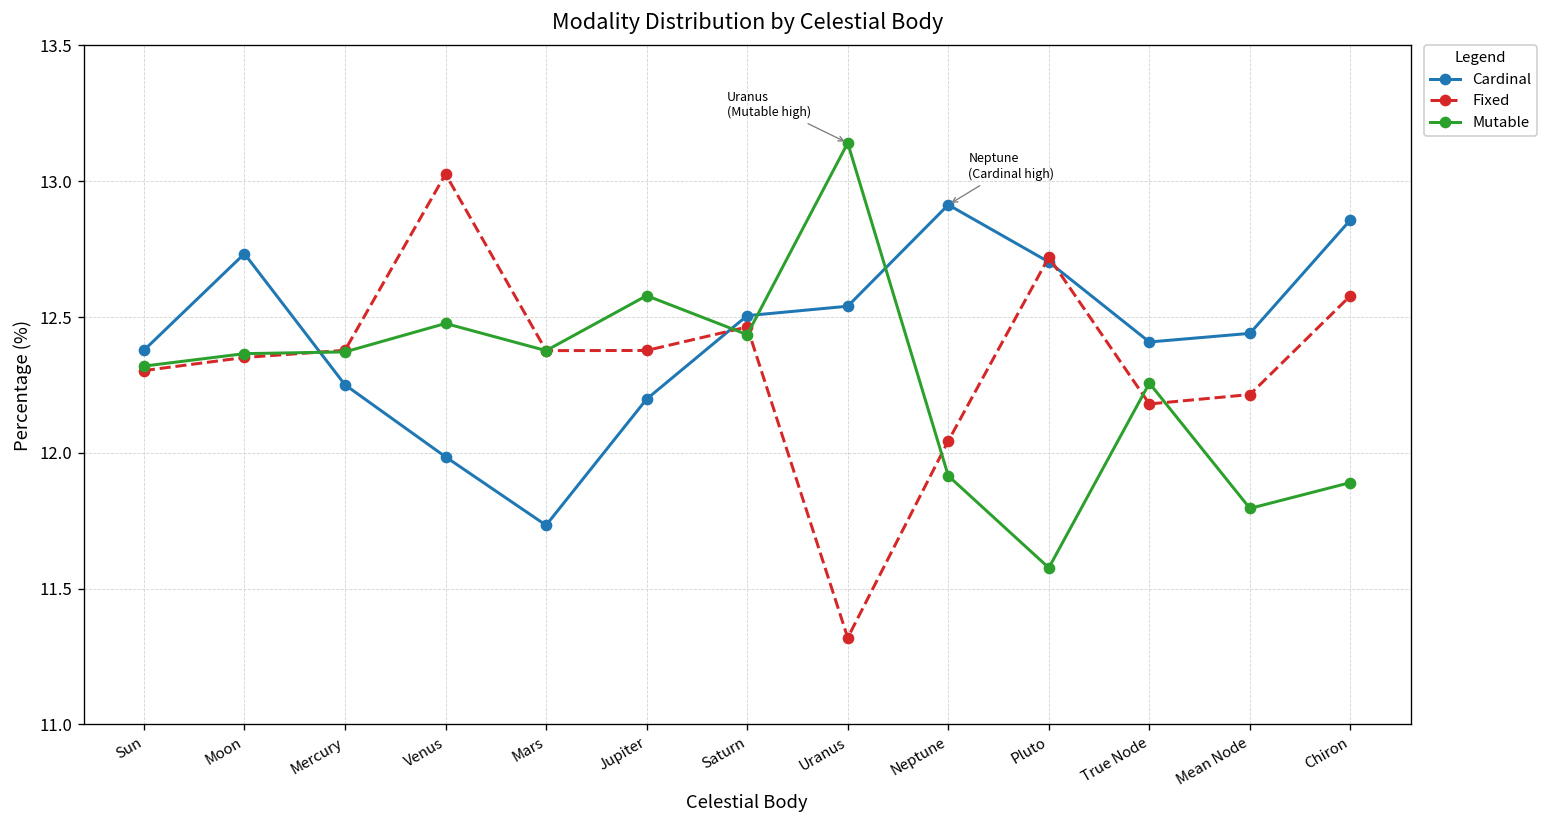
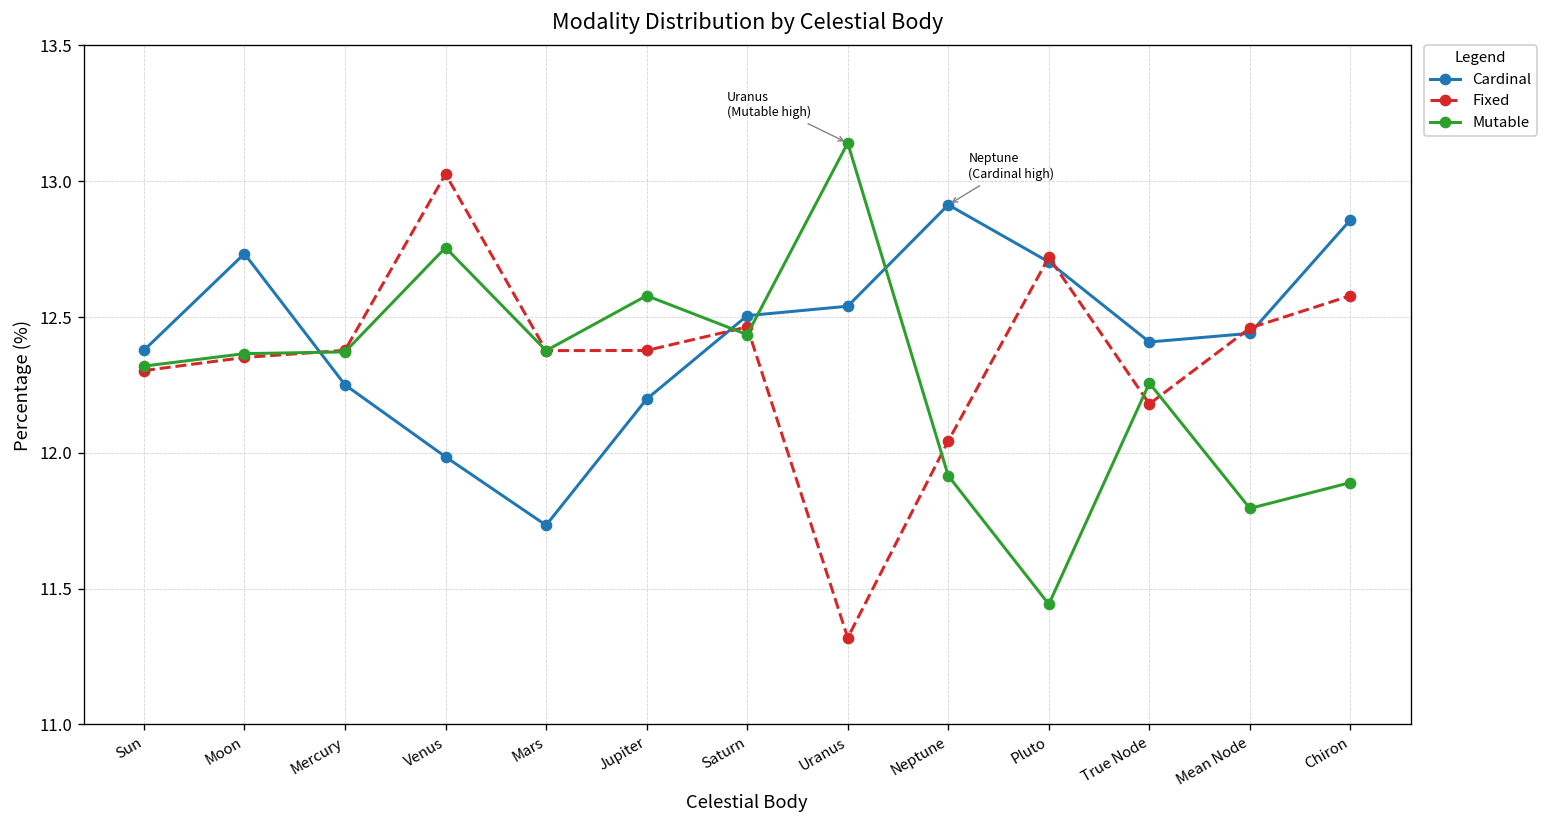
  {
    "Cardinal": {
      "Sun": 12.38,
      "Moon": 12.73,
      "Mercury": 12.25,
      "Venus": 11.99,
      "Mars": 11.73,
      "Jupiter": 12.20,
      "Saturn": 12.51,
      "Uranus": 12.54,
      "Neptune": 12.91,
      "Pluto": 12.70,
      "True Node": 12.41,
      "Mean Node": 12.44,
      "Chiron": 12.86
    },
    "Fixed": {
      "Sun": 12.30,
      "Moon": 12.35,
      "Venus": 13.03,
      "Jupiter": 12.38,
      "Saturn": 12.46,
      "Uranus": 11.32,
      "Neptune": 12.04,
      "Pluto": 12.72,
      "True Node": 12.18,
-     "Mean Node": 12.21,
+     "Mean Node": 12.46,
      "Chiron": 12.58
    },
    "Mutable": {
      "Sun": 12.32,
      "Moon": 12.37,
-     "Venus": 12.48,
+     "Venus": 12.76,
      "Jupiter": 12.58,
      "Saturn": 12.44,
      "Uranus": 13.14,
      "Neptune": 11.92,
-     "Pluto": 11.58,
+     "Pluto": 11.44,
      "True Node": 12.26,
      "Mean Node": 11.80,
      "Chiron": 11.89
    }
  }
